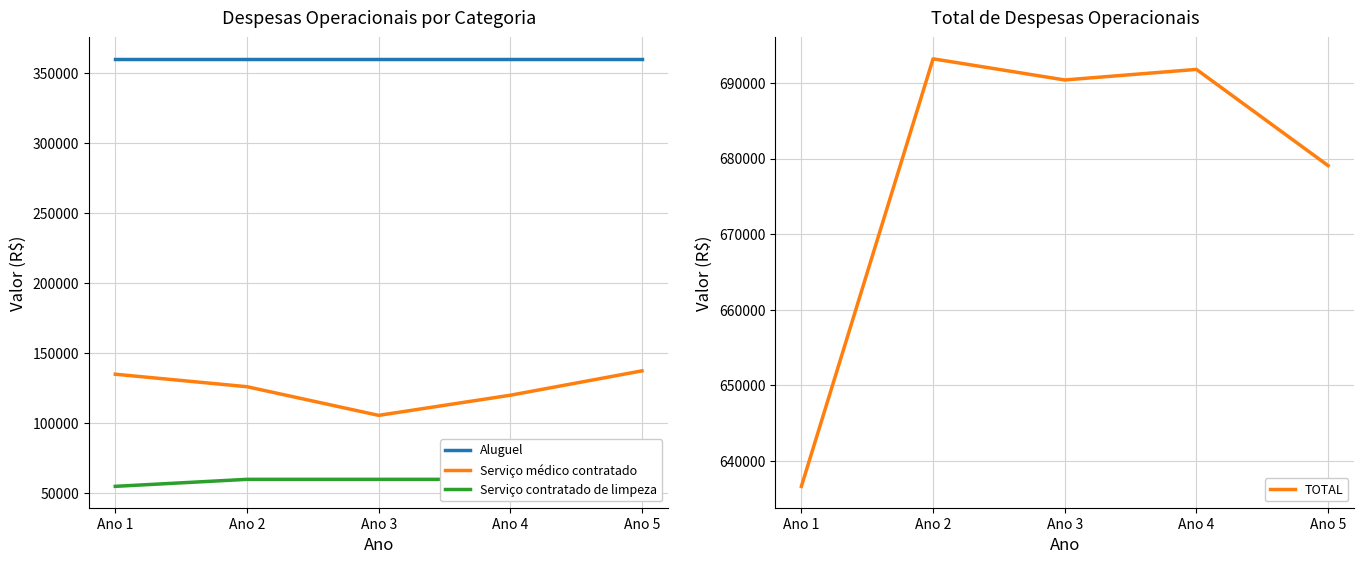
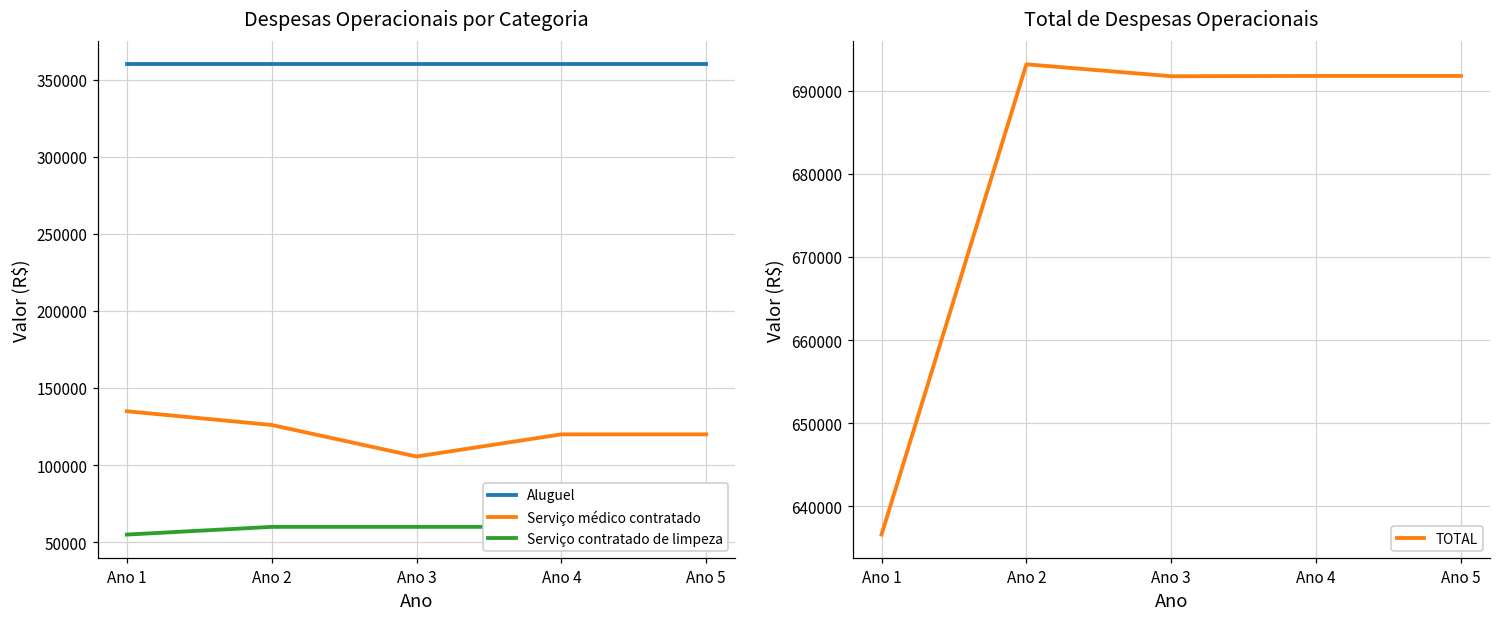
  {
    "Despesas Operacionais por Categoria": {
      "Aluguel": {
        "Ano 1": 360000,
        "Ano 2": 360000,
        "Ano 3": 360000,
        "Ano 4": 360000,
        "Ano 5": 360000
      },
      "Serviço médico contratado": {
        "Ano 1": 135000,
        "Ano 2": 126000,
        "Ano 3": 106000,
        "Ano 4": 120000,
-       "Ano 5": 137000
+       "Ano 5": 120000
      },
      "Serviço contratado de limpeza": {
        "Ano 1": 55000,
        "Ano 2": 60000,
        "Ano 3": 60000
      }
    },
    "Total de Despesas Operacionais": {
      "Ano 1": 637000,
      "Ano 2": 693000,
-     "Ano 3": 690000,
+     "Ano 3": 692000,
      "Ano 4": 692000,
-     "Ano 5": 679000
+     "Ano 5": 692000
    }
  }
